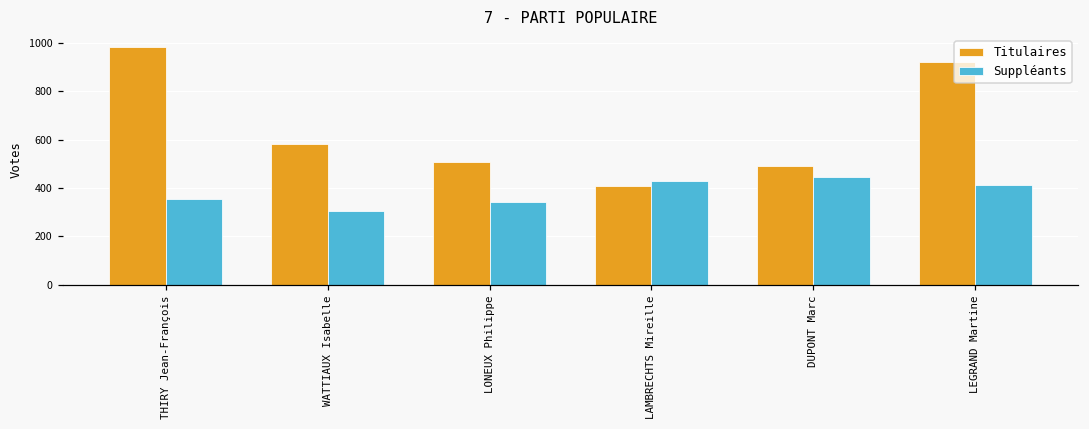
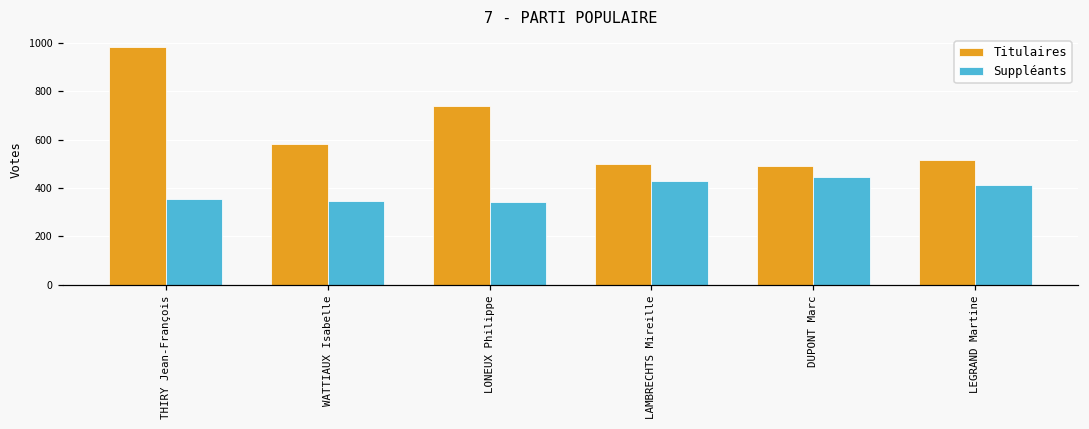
  {
    "Titulaires": {
      "THIRY Jean-François": 980,
      "WATTIAUX Isabelle": 580,
-     "LONEUX Philippe": 510,
-     "LAMBRECHTS Mireille": 410,
+     "LONEUX Philippe": 740,
+     "LAMBRECHTS Mireille": 500,
      "DUPONT Marc": 490,
-     "LEGRAND Martine": 920
+     "LEGRAND Martine": 520
    },
    "Suppléants": {
      "THIRY Jean-François": 350,
-     "WATTIAUX Isabelle": 310,
+     "WATTIAUX Isabelle": 350,
      "LONEUX Philippe": 340,
      "LAMBRECHTS Mireille": 430,
      "DUPONT Marc": 440,
      "LEGRAND Martine": 410
    }
  }
